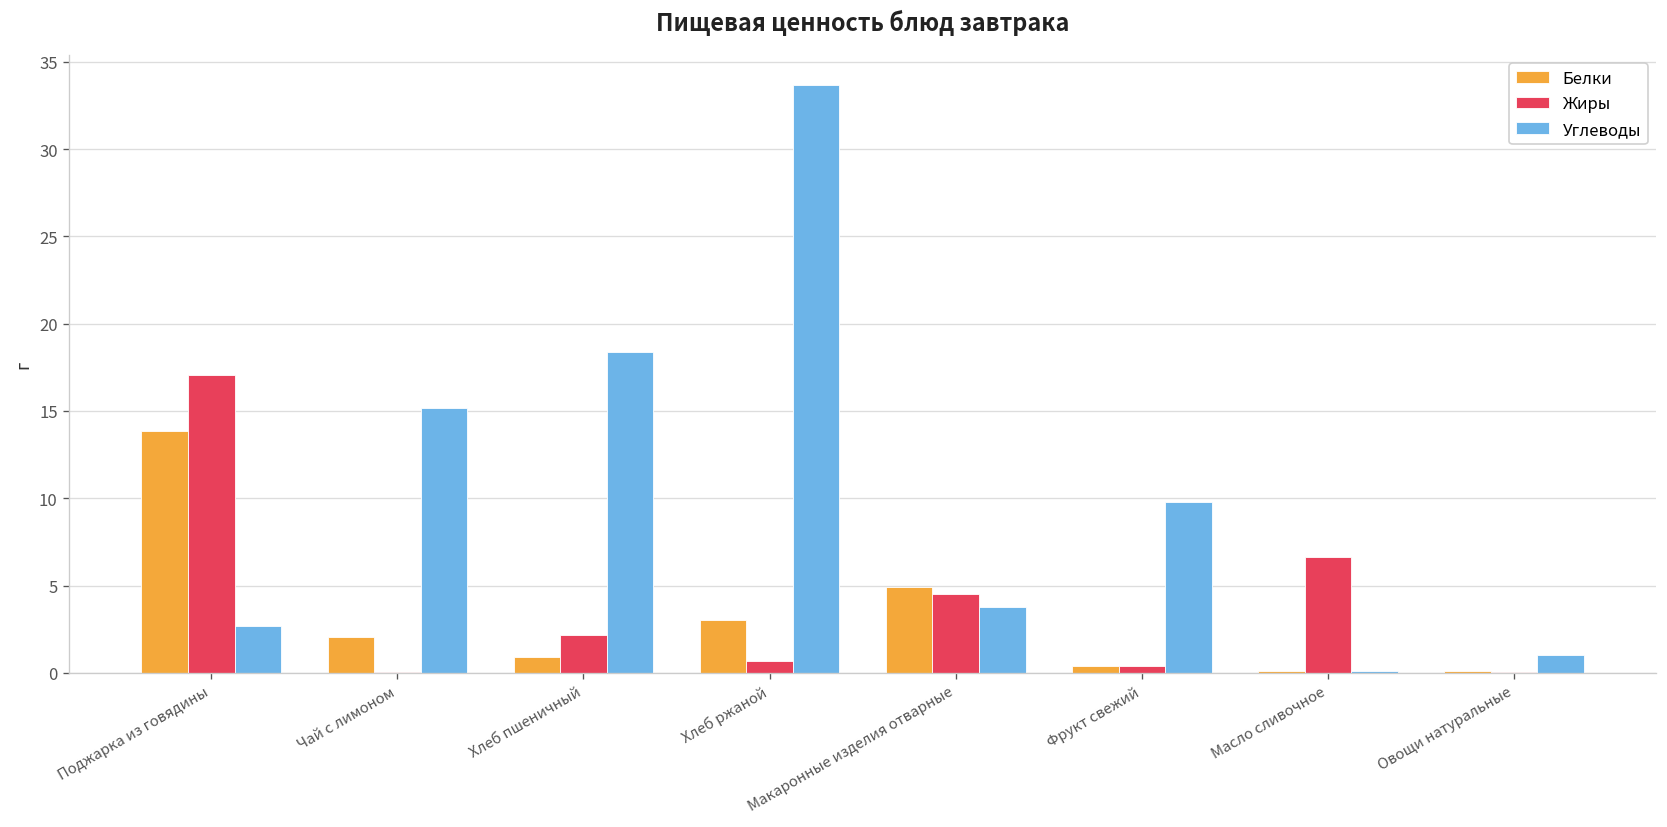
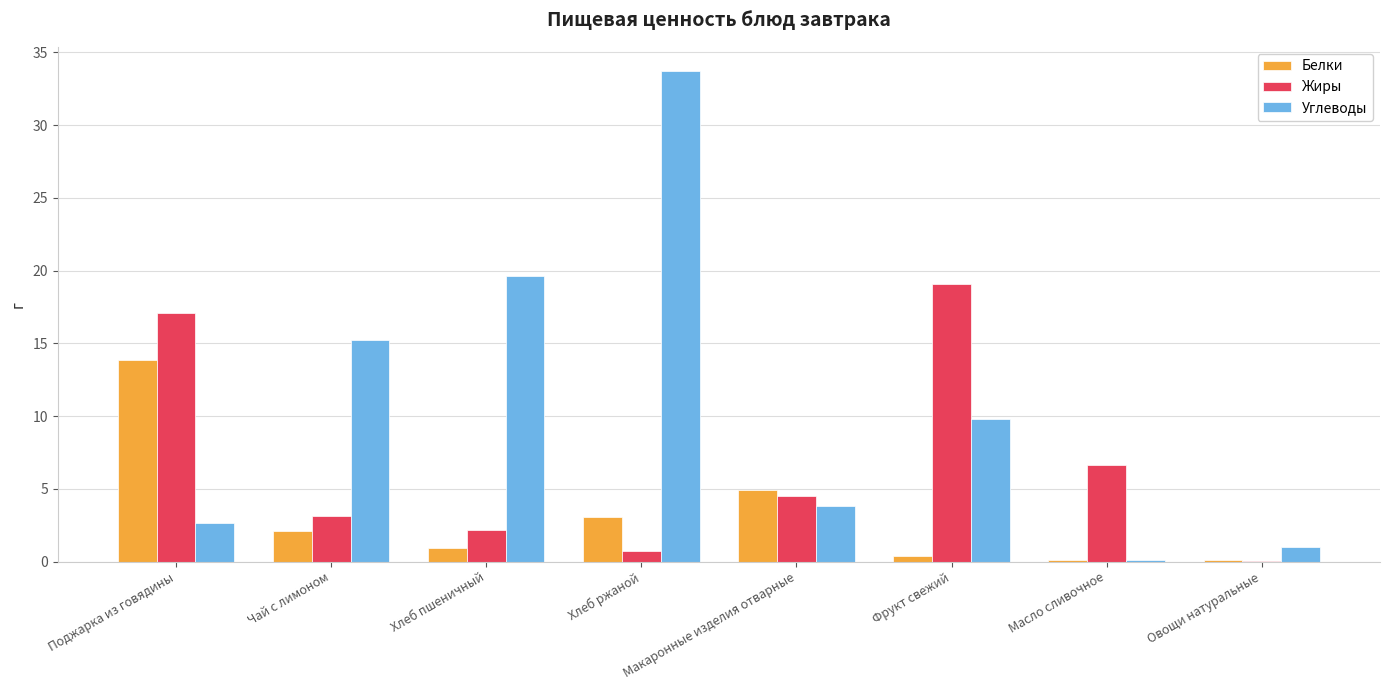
  {
    "Белки": {
      "Поджарка из говядины": 13.9,
      "Чай с лимоном": 2.1,
      "Хлеб пшеничный": 0.9,
      "Хлеб ржаной": 3.0,
      "Макаронные изделия отварные": 4.9,
      "Фрукт свежий": 0.4
    },
    "Жиры": {
      "Поджарка из говядины": 17.1,
-     "Чай с лимоном": 0.0,
+     "Чай с лимоном": 3.1,
      "Хлеб пшеничный": 2.1,
      "Хлеб ржаной": 0.7,
      "Макаронные изделия отварные": 4.5,
-     "Фрукт свежий": 0.4,
+     "Фрукт свежий": 19.1,
      "Масло сливочное": 6.7
    },
    "Углеводы": {
      "Поджарка из говядины": 2.7,
      "Чай с лимоном": 15.2,
-     "Хлеб пшеничный": 18.4,
+     "Хлеб пшеничный": 19.6,
      "Хлеб ржаной": 33.7,
      "Макаронные изделия отварные": 3.8,
      "Фрукт свежий": 9.8,
      "Овощи натуральные": 1.0
    }
  }
